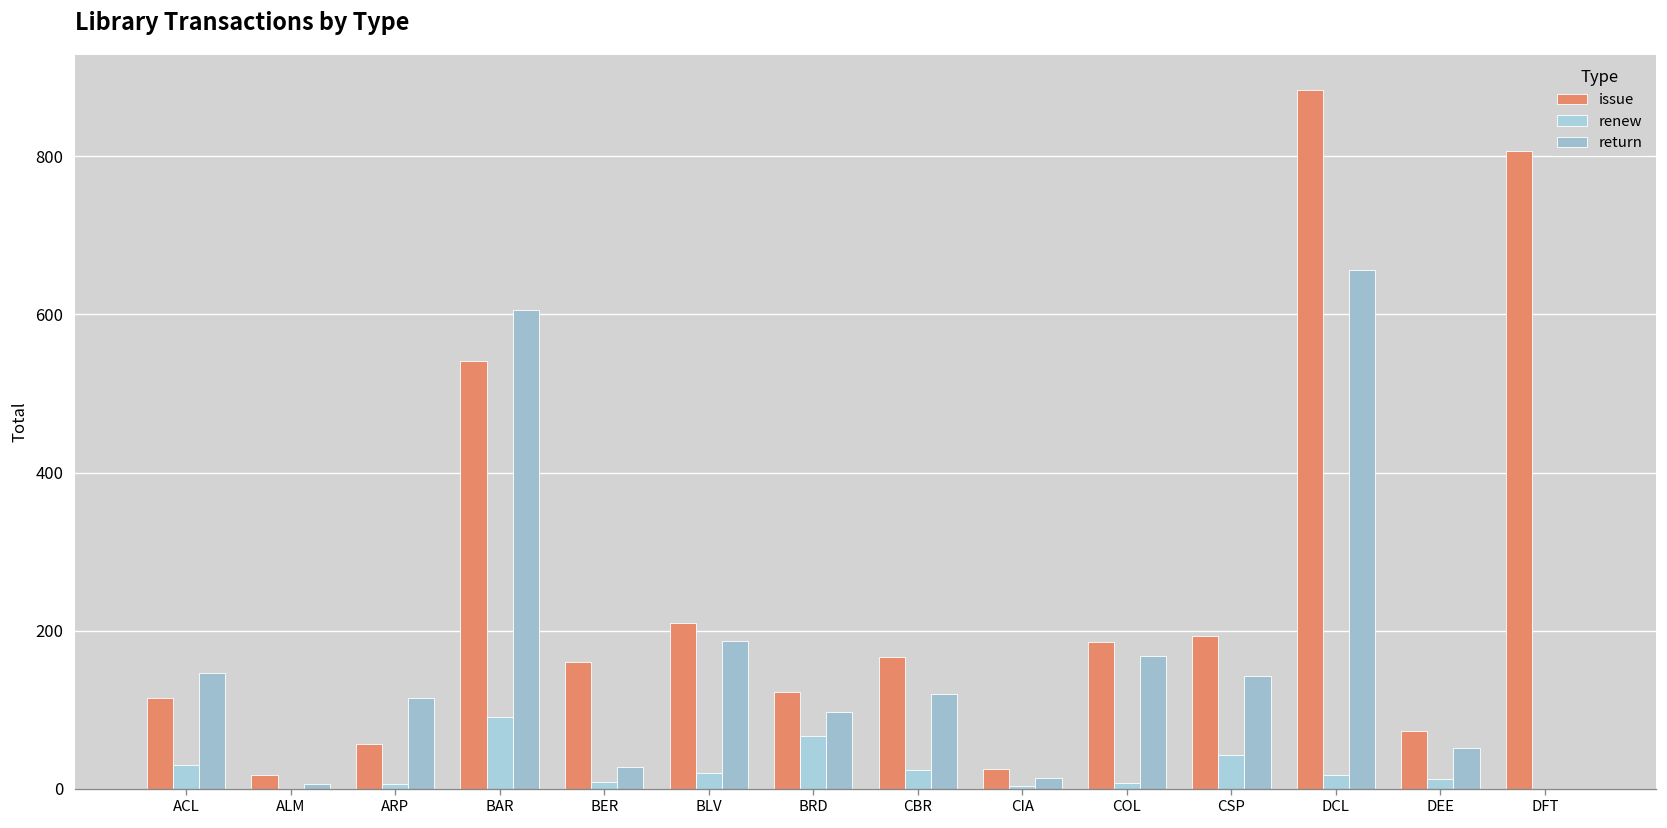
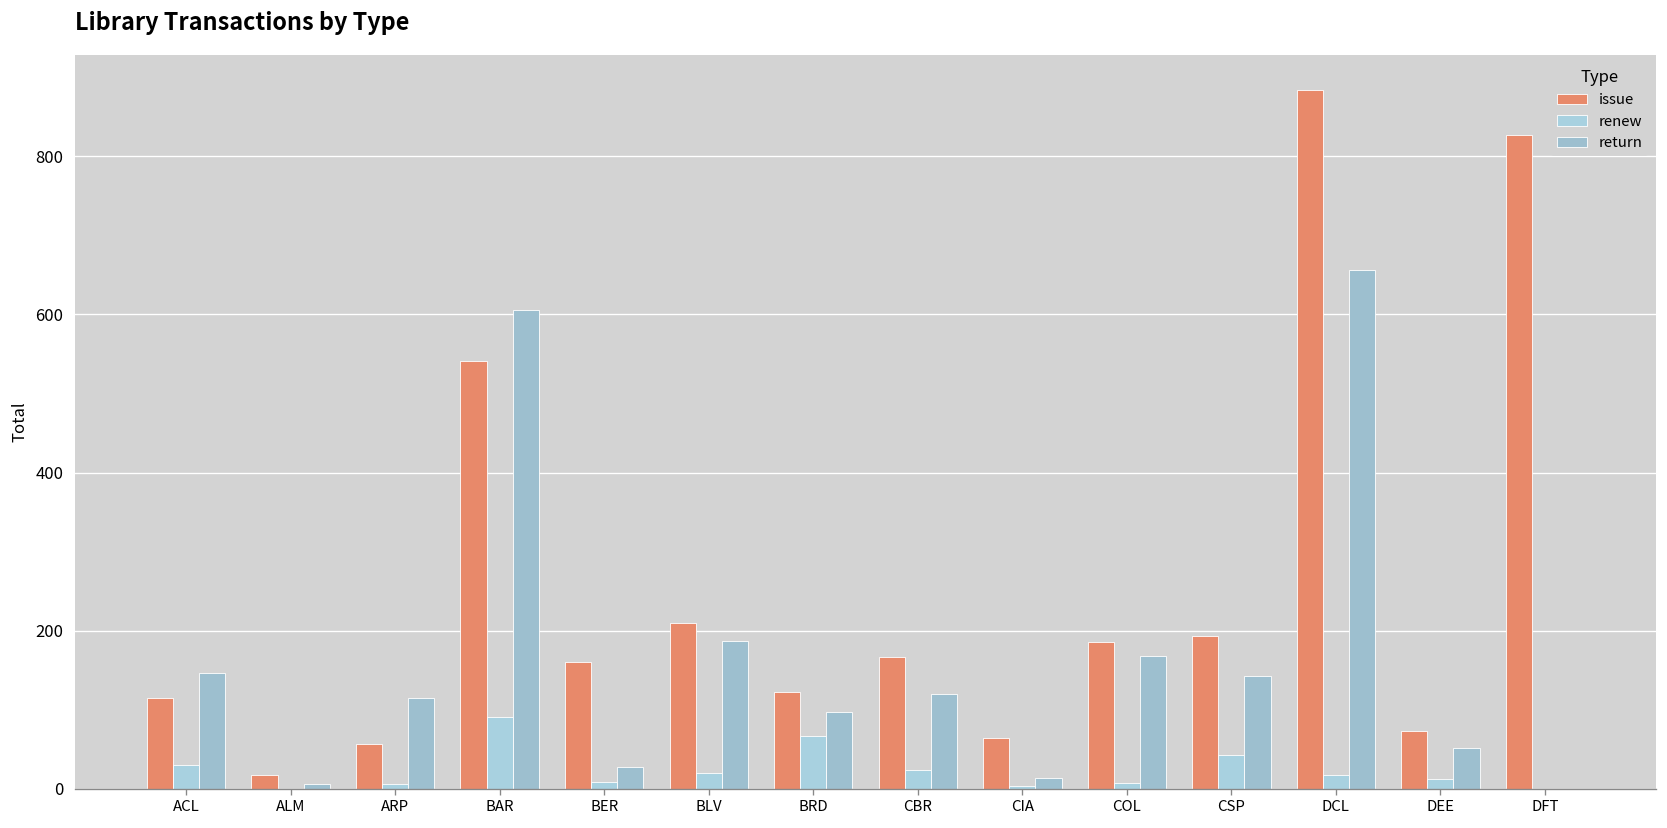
  {
    "issue": {
      "ACL": 120,
      "ALM": 20,
      "ARP": 60,
      "BAR": 540,
      "BER": 160,
      "BLV": 210,
      "BRD": 120,
      "CBR": 170,
-     "CIA": 30,
+     "CIA": 60,
      "COL": 190,
      "CSP": 190,
      "DCL": 880,
      "DEE": 70,
-     "DFT": 810
+     "DFT": 830
    }
  }
